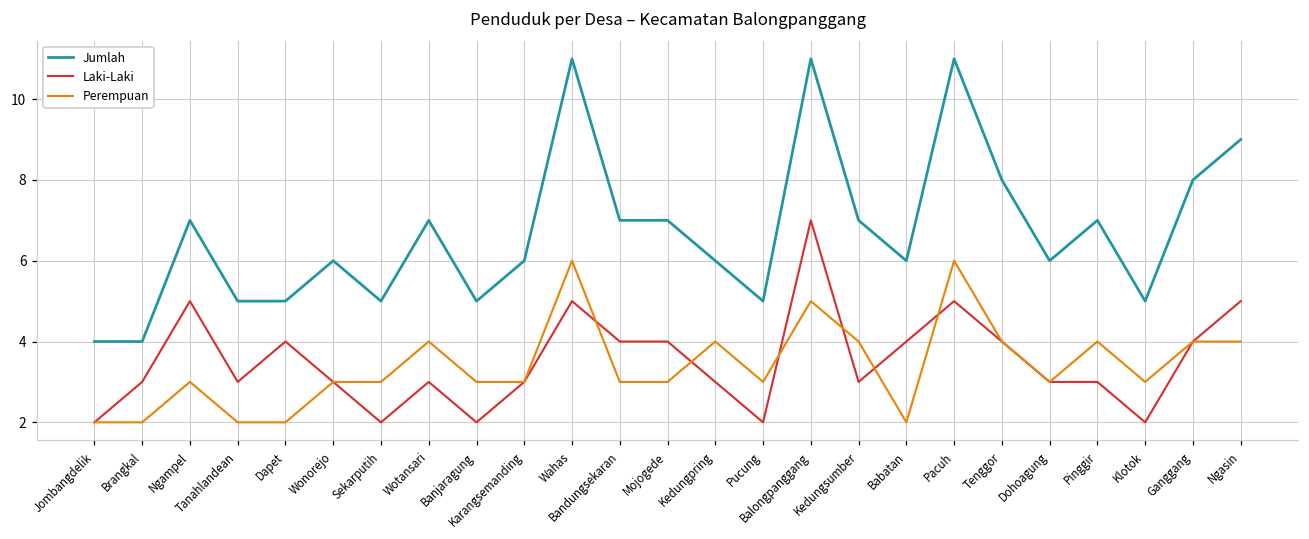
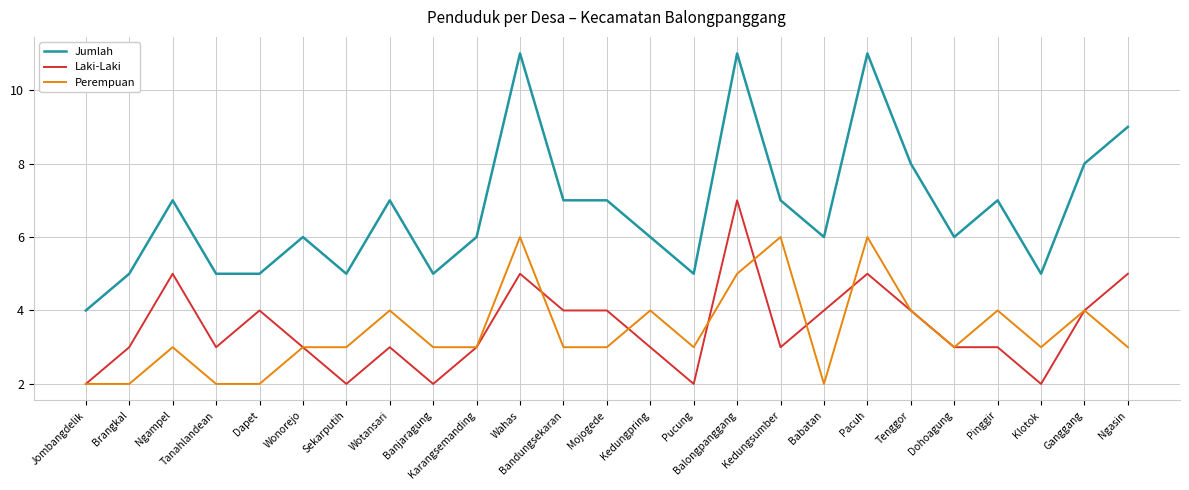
  {
    "Jumlah": {
      "Jombangdelik": 4,
-     "Brangkal": 4,
+     "Brangkal": 5,
      "Ngampel": 7,
      "Tanahlandean": 5,
      "Dapet": 5,
      "Wonorejo": 6,
      "Sekarputih": 5,
      "Wotansari": 7,
      "Banjaragung": 5,
      "Karangsemanding": 6,
      "Wahas": 11,
      "Bandungsekaran": 7,
      "Mojogede": 7,
      "Kedungpring": 6,
      "Pucung": 5,
      "Balongpanggang": 11,
      "Kedungsumber": 7,
      "Babatan": 6,
      "Pacuh": 11,
      "Tenggor": 8,
      "Dohoagung": 6,
      "Pinggir": 7,
      "Klotok": 5,
      "Ganggang": 8,
      "Ngasin": 9
    },
    "Laki-Laki": {
      "Brangkal": 3,
      "Ngampel": 5,
      "Tanahlandean": 3,
      "Dapet": 4,
      "Sekarputih": 2,
      "Wotansari": 3,
      "Banjaragung": 2,
      "Wahas": 5,
      "Bandungsekaran": 4,
      "Mojogede": 4,
      "Kedungpring": 3,
      "Pucung": 2,
      "Balongpanggang": 7,
      "Kedungsumber": 3,
      "Babatan": 4,
      "Pacuh": 5,
      "Pinggir": 3,
      "Klotok": 2,
      "Ngasin": 5
    },
    "Perempuan": {
      "Brangkal": 2,
      "Ngampel": 3,
      "Tanahlandean": 2,
      "Dapet": 2,
      "Sekarputih": 3,
      "Wotansari": 4,
      "Banjaragung": 3,
      "Wahas": 6,
      "Bandungsekaran": 3,
      "Mojogede": 3,
      "Kedungpring": 4,
      "Pucung": 3,
      "Balongpanggang": 5,
-     "Kedungsumber": 4,
+     "Kedungsumber": 6,
      "Babatan": 2,
      "Pacuh": 6,
      "Pinggir": 4,
      "Klotok": 3,
-     "Ngasin": 4
+     "Ngasin": 3
    }
  }
